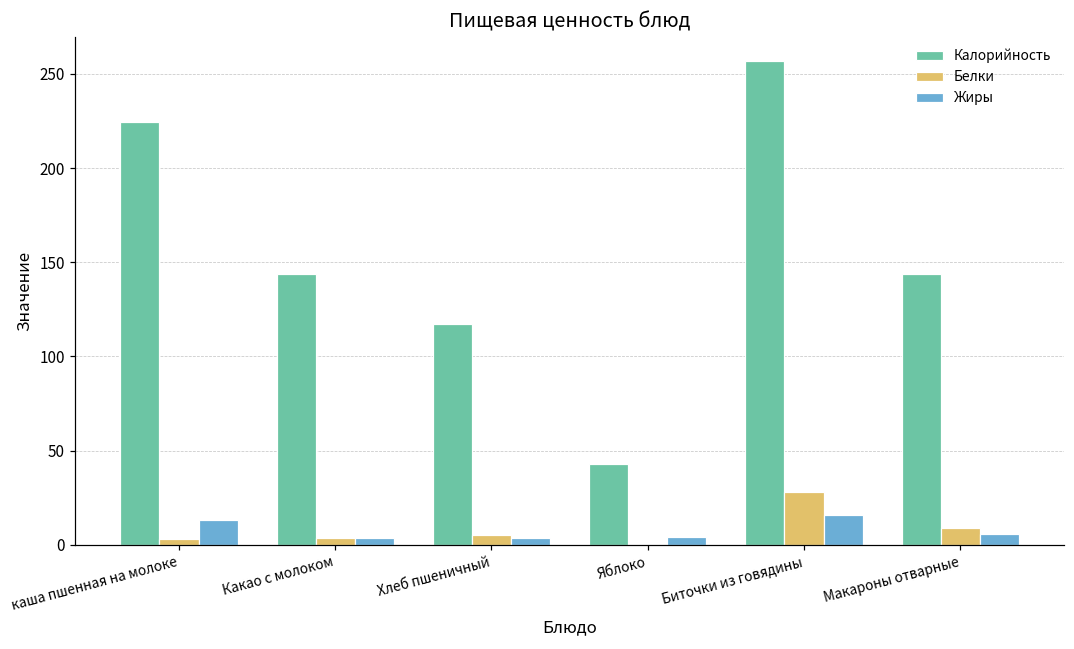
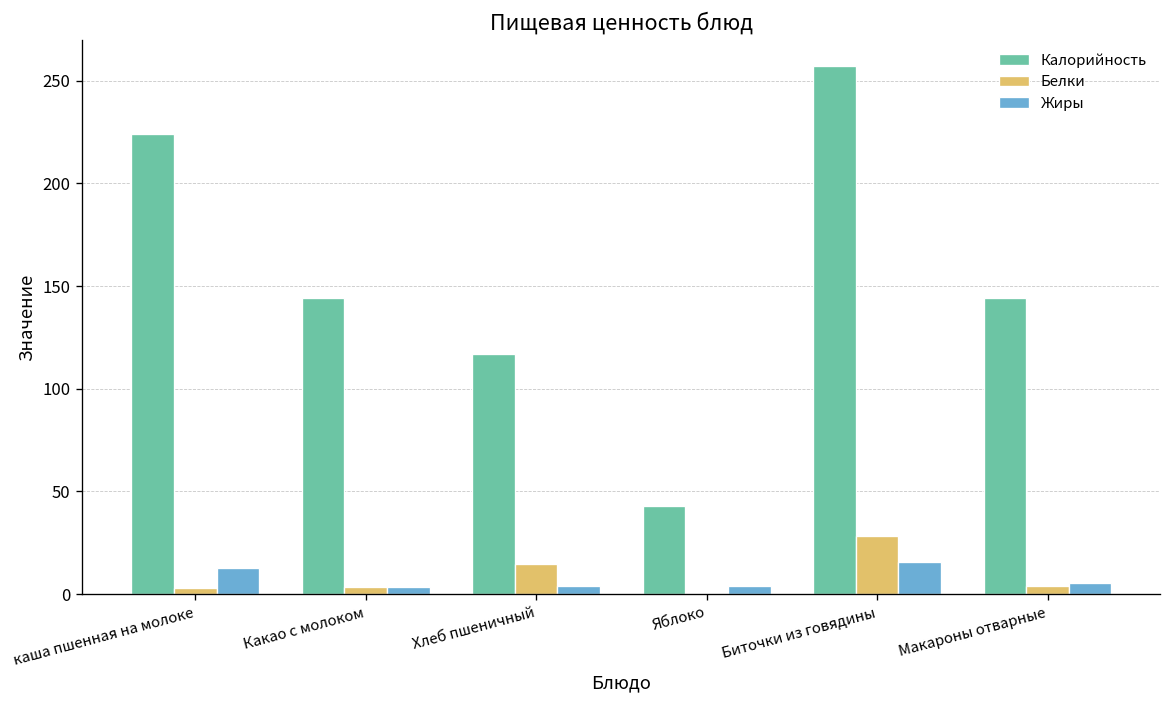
  {
    "Белки": {
      "каша пшенная на молоке": 3,
      "Какао с молоком": 4,
-     "Хлеб пшеничный": 5,
+     "Хлеб пшеничный": 15,
      "Яблоко": 0,
      "Биточки из говядины": 28,
-     "Макароны отварные": 9
+     "Макароны отварные": 4
    }
  }
